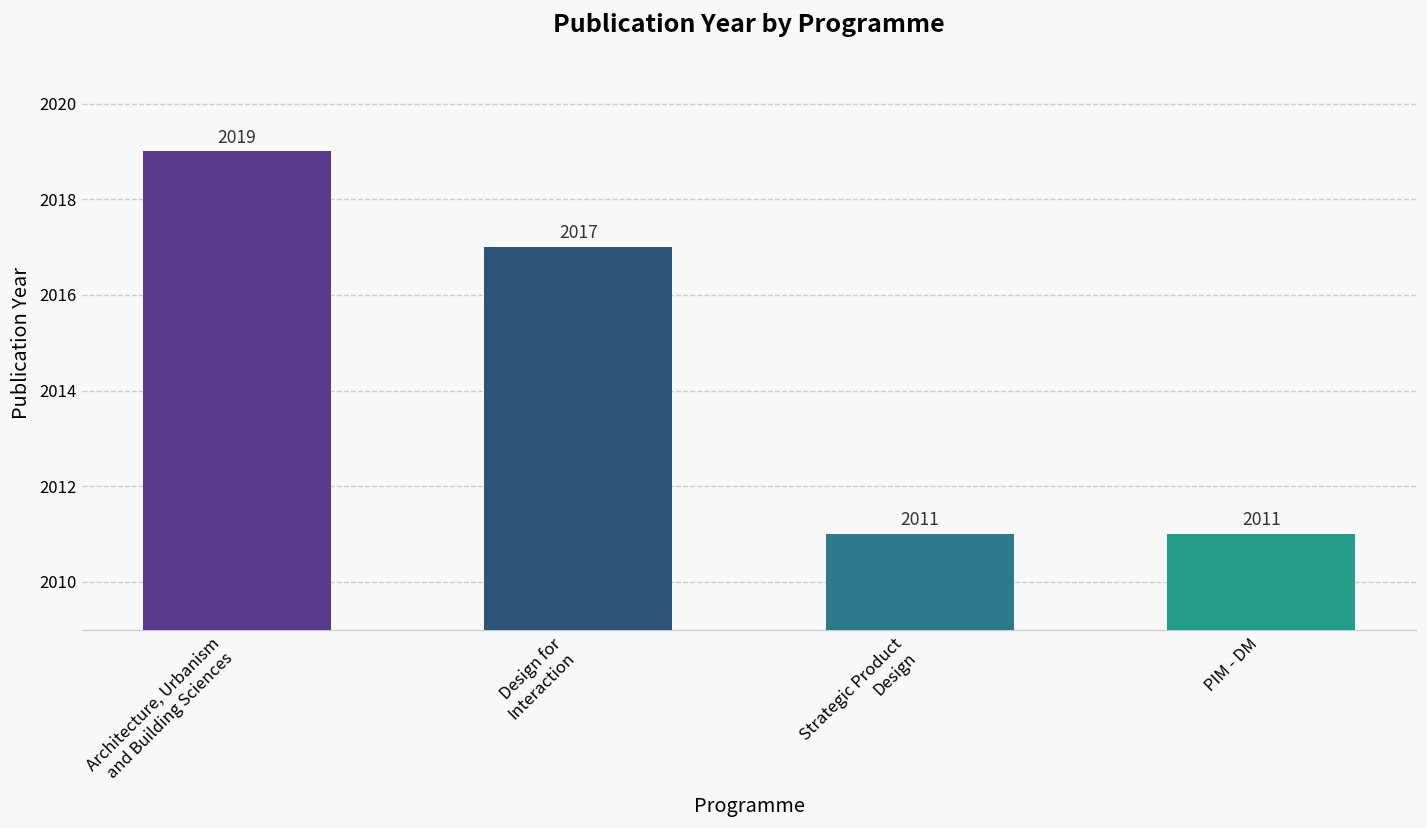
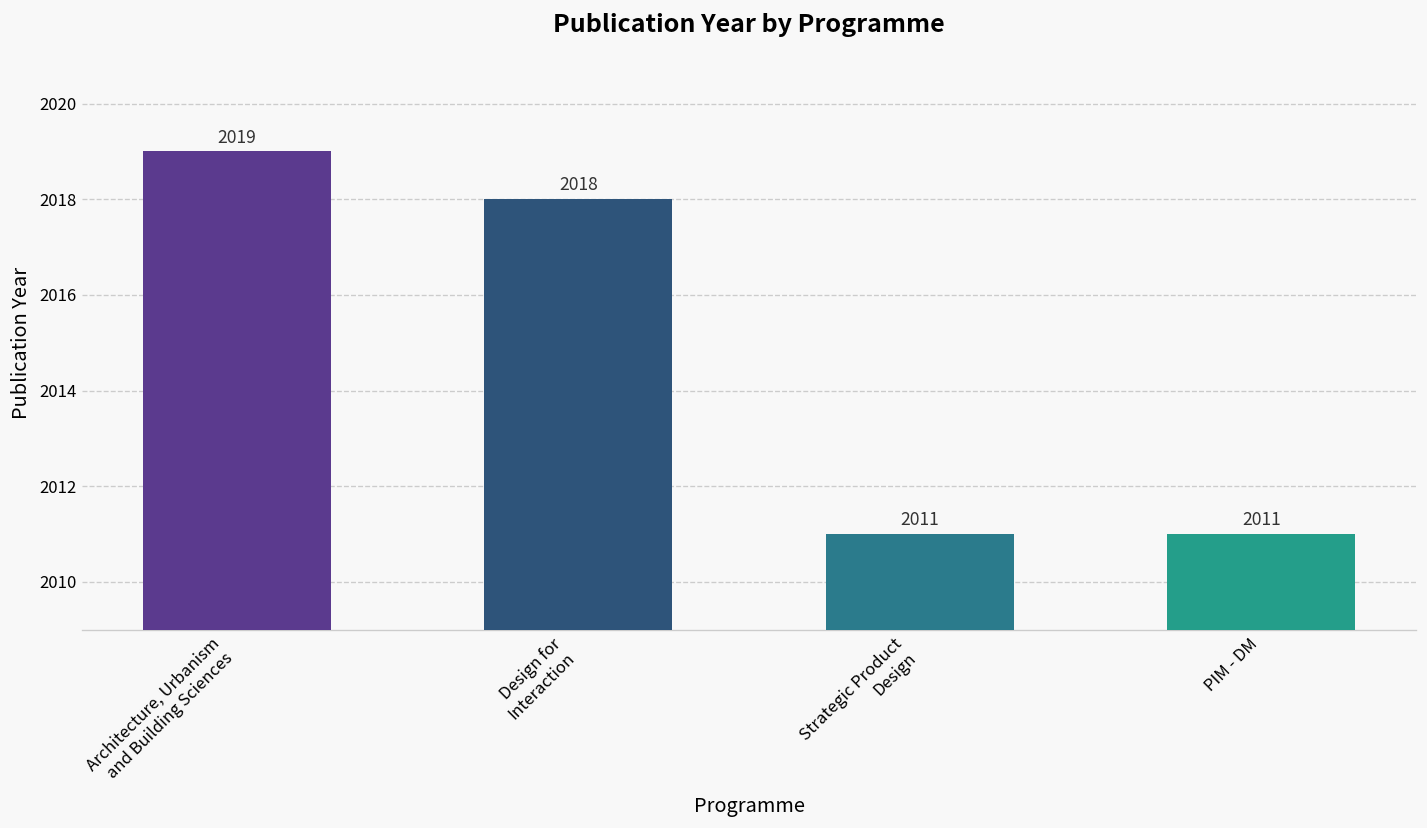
  {
    "Architecture, Urbanism and Building Sciences": 2019,
-   "Design for Interaction": 2017,
+   "Design for Interaction": 2018,
    "Strategic Product Design": 2011,
    "PIM - DM": 2011
  }
